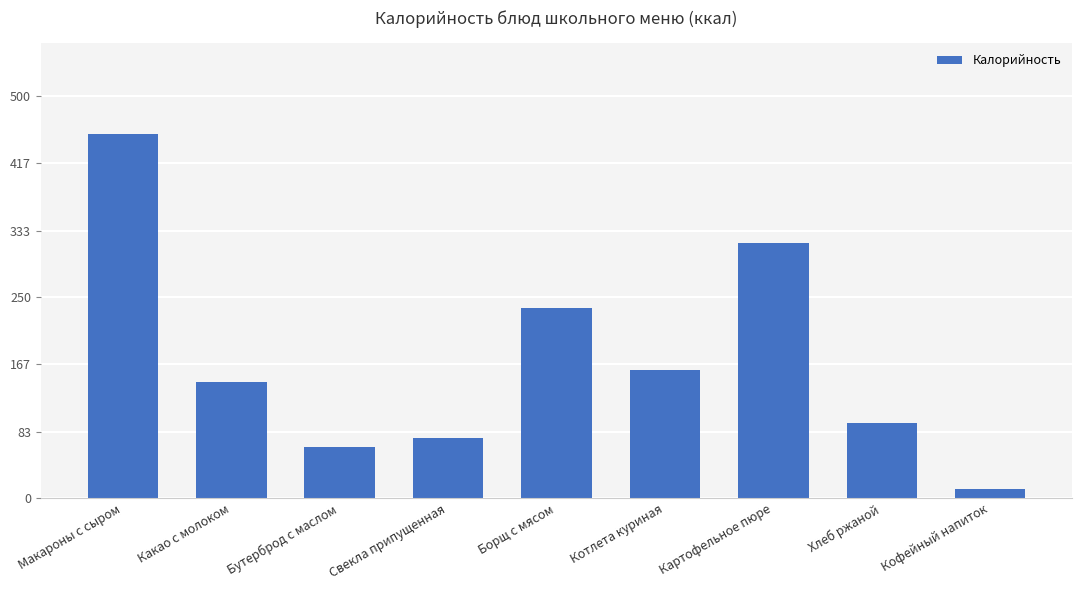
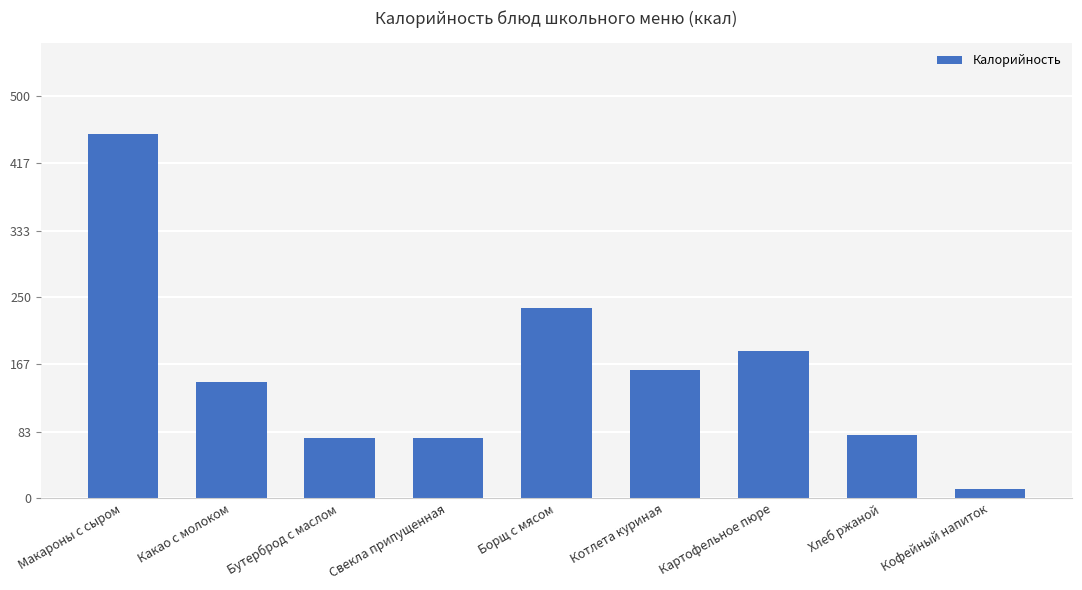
  {
    "Макароны с сыром": 450,
    "Какао с молоком": 150,
-   "Бутерброд с маслом": 60,
+   "Бутерброд с маслом": 80,
    "Свекла припущенная": 80,
    "Борщ с мясом": 240,
    "Котлета куриная": 160,
-   "Картофельное пюре": 320,
-   "Хлеб ржаной": 90,
+   "Картофельное пюре": 180,
+   "Хлеб ржаной": 80,
    "Кофейный напиток": 10
  }
